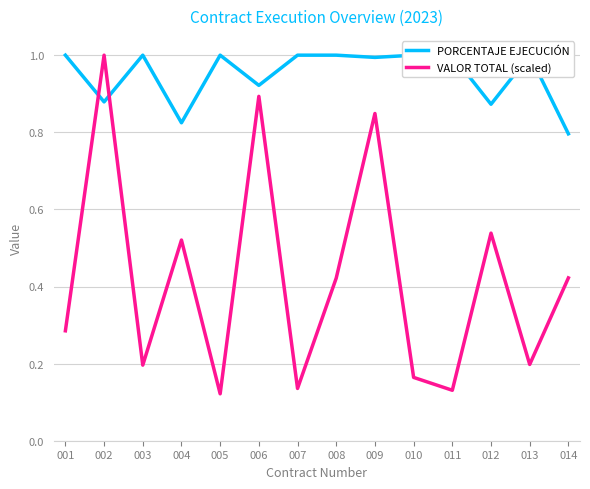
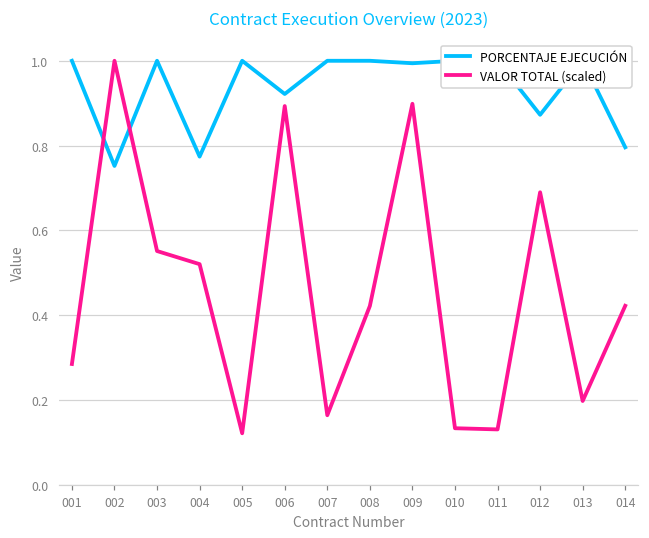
  {
    "PORCENTAJE EJECUCIÓN": {
      "001": 1.00,
-     "002": 0.88,
+     "002": 0.75,
      "003": 1.00,
-     "004": 0.82,
+     "004": 0.77,
      "005": 1.00,
      "006": 0.92,
      "007": 1.00,
      "008": 1.00,
      "009": 0.99,
      "012": 0.87,
      "014": 0.80
    },
    "VALOR TOTAL (scaled)": {
      "001": 0.29,
      "002": 1.00,
-     "003": 0.20,
+     "003": 0.55,
      "004": 0.52,
      "005": 0.12,
      "006": 0.89,
-     "007": 0.14,
+     "007": 0.16,
      "008": 0.42,
-     "009": 0.85,
-     "010": 0.16,
+     "009": 0.90,
+     "010": 0.13,
      "011": 0.13,
-     "012": 0.54,
+     "012": 0.69,
      "013": 0.20,
      "014": 0.42
    }
  }
